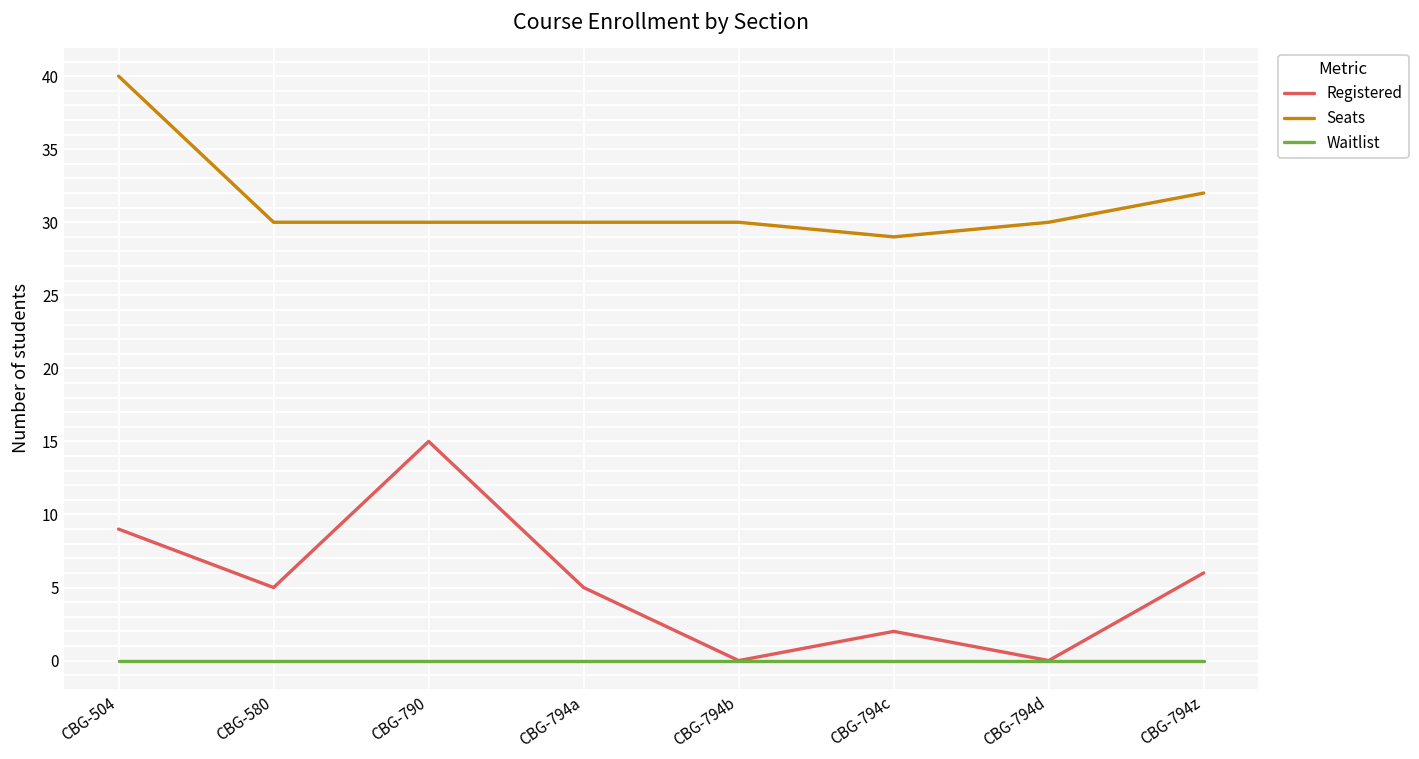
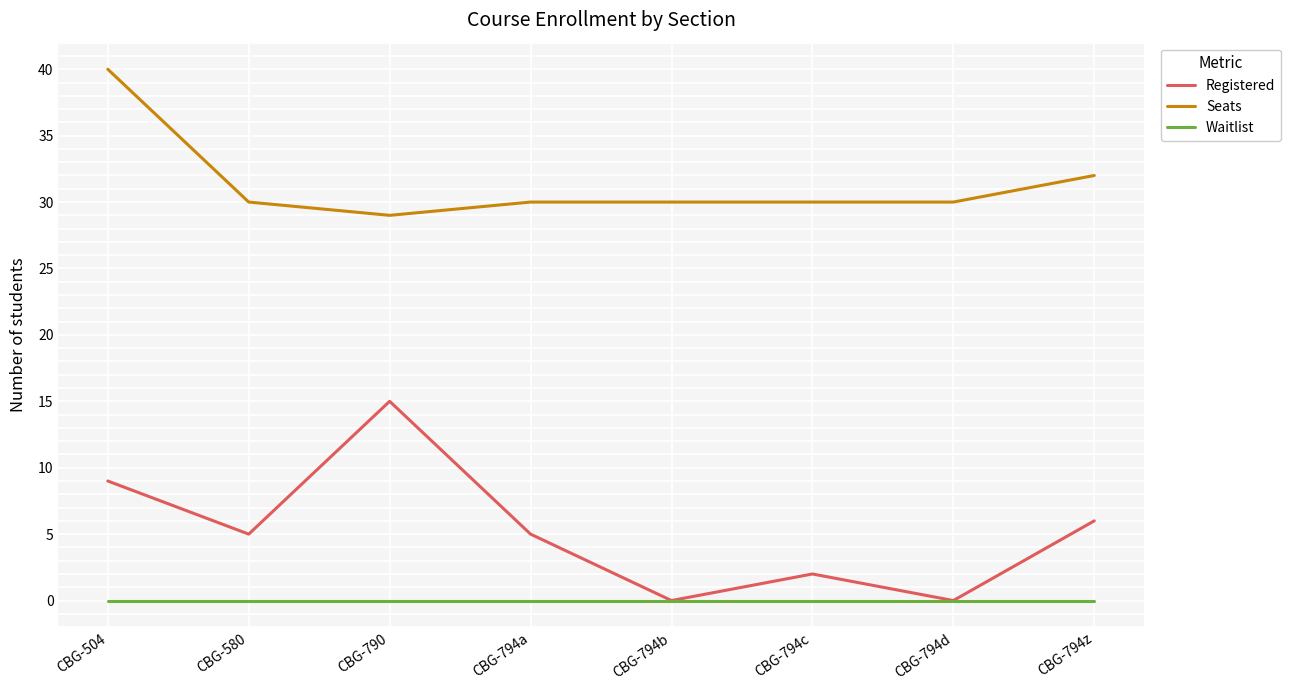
  {
    "Registered": {
      "CBG-504": 9,
      "CBG-580": 5,
      "CBG-790": 15,
      "CBG-794a": 5,
      "CBG-794c": 2,
      "CBG-794z": 6
    },
    "Seats": {
      "CBG-504": 40,
      "CBG-580": 30,
-     "CBG-790": 30,
+     "CBG-790": 29,
      "CBG-794a": 30,
      "CBG-794b": 30,
-     "CBG-794c": 29,
+     "CBG-794c": 30,
      "CBG-794d": 30,
      "CBG-794z": 32
    },
    "Waitlist": {
      "CBG-504": 0,
      "CBG-580": 0,
      "CBG-790": 0,
      "CBG-794a": 0,
      "CBG-794c": 0,
      "CBG-794z": 0
    }
  }
